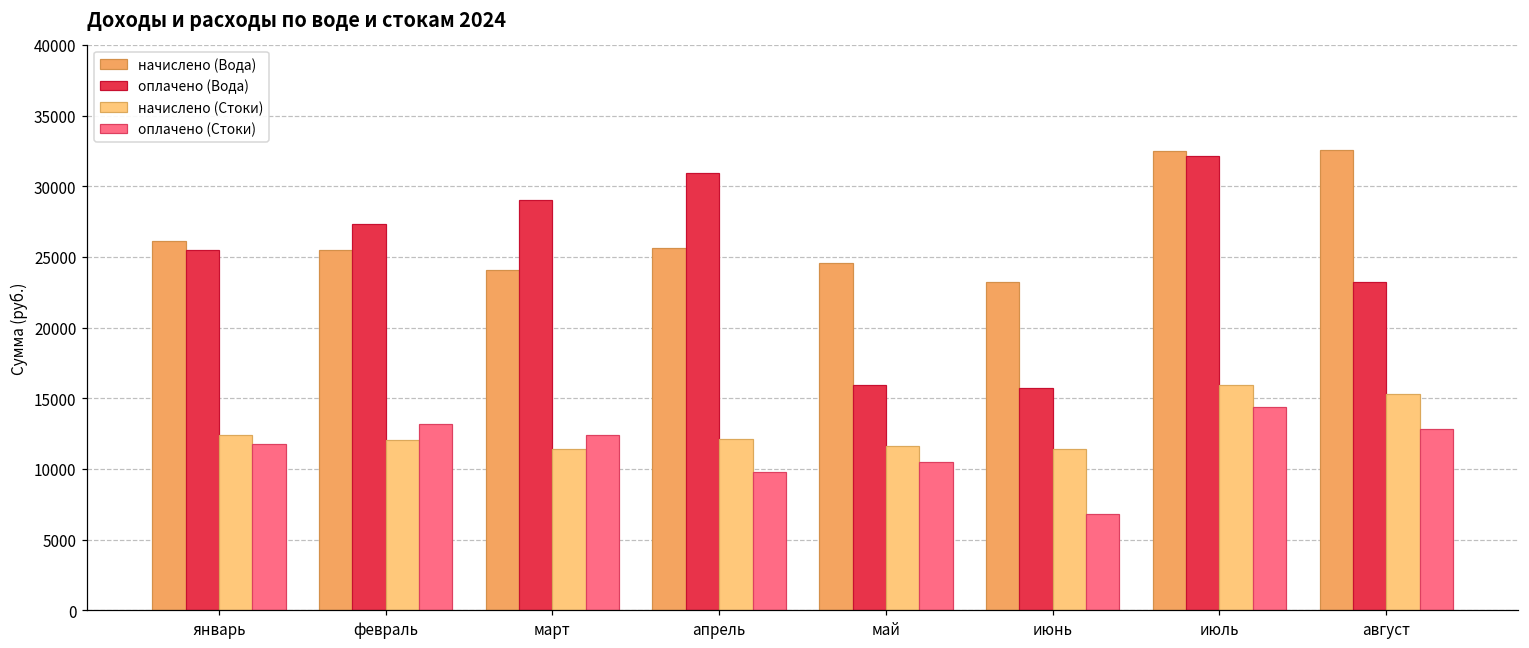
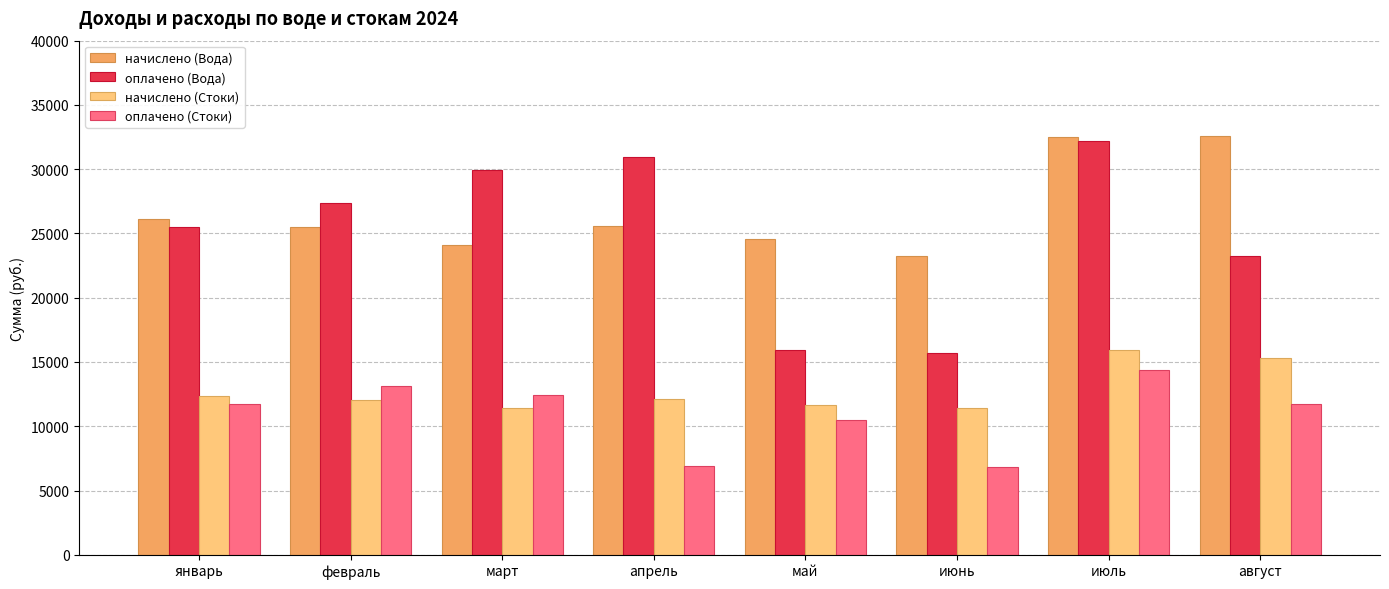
  {
    "оплачено (Вода)": {
      "январь": 25500,
      "февраль": 27400,
-     "март": 29000,
+     "март": 30000,
      "апрель": 30900,
      "май": 16000,
      "июнь": 15700,
      "июль": 32200,
      "август": 23200
    },
    "оплачено (Стоки)": {
      "январь": 11700,
      "февраль": 13200,
      "март": 12400,
-     "апрель": 9800,
+     "апрель": 6900,
      "май": 10500,
      "июнь": 6800,
      "июль": 14400,
-     "август": 12800
+     "август": 11700
    }
  }
